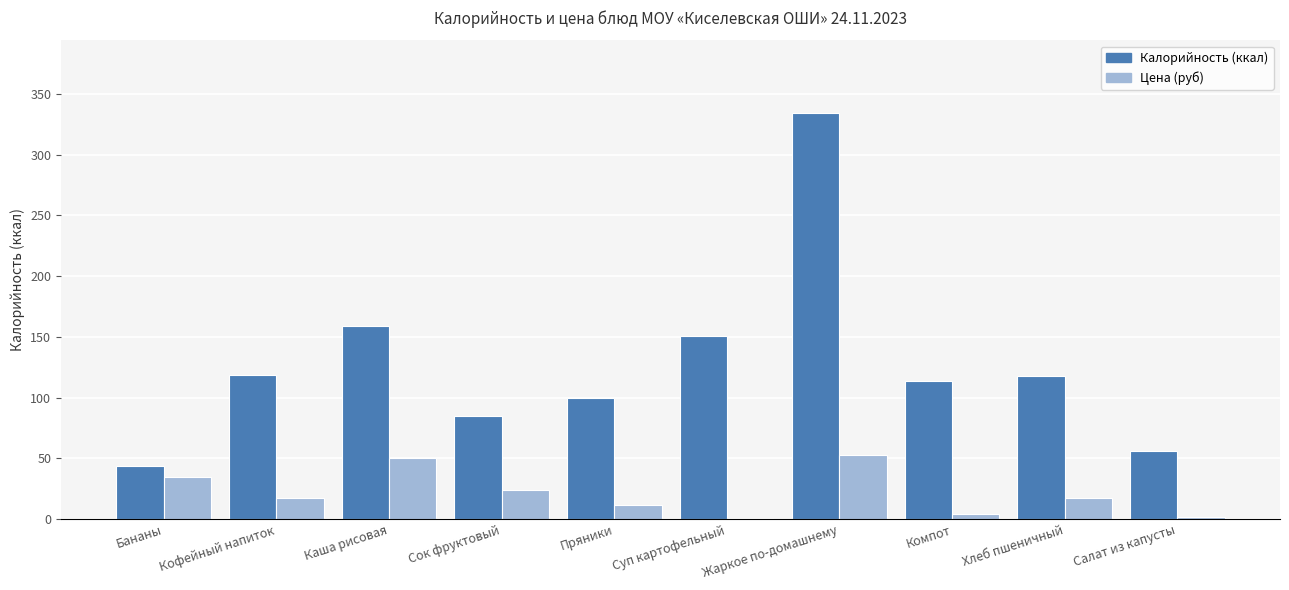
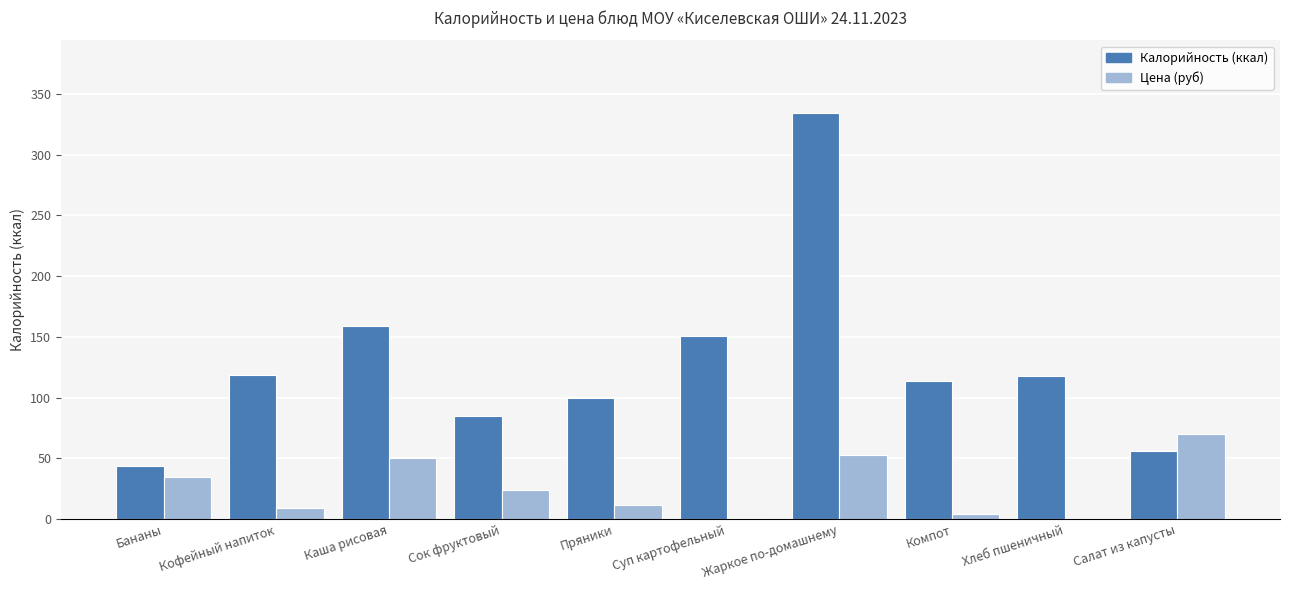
  {
    "Цена (руб)": {
      "Бананы": 35,
-     "Кофейный напиток": 18,
+     "Кофейный напиток": 9,
      "Каша рисовая": 50,
      "Сок фруктовый": 24,
      "Пряники": 12,
      "Жаркое по-домашнему": 53,
      "Компот": 4,
-     "Хлеб пшеничный": 18,
-     "Салат из капусты": 2
+     "Хлеб пшеничный": 0,
+     "Салат из капусты": 70
    }
  }
